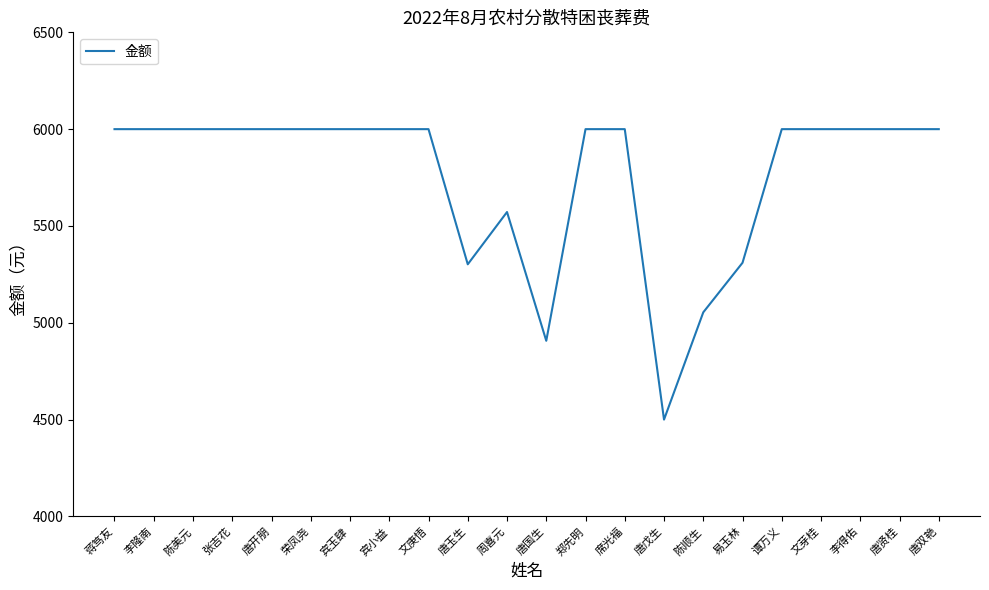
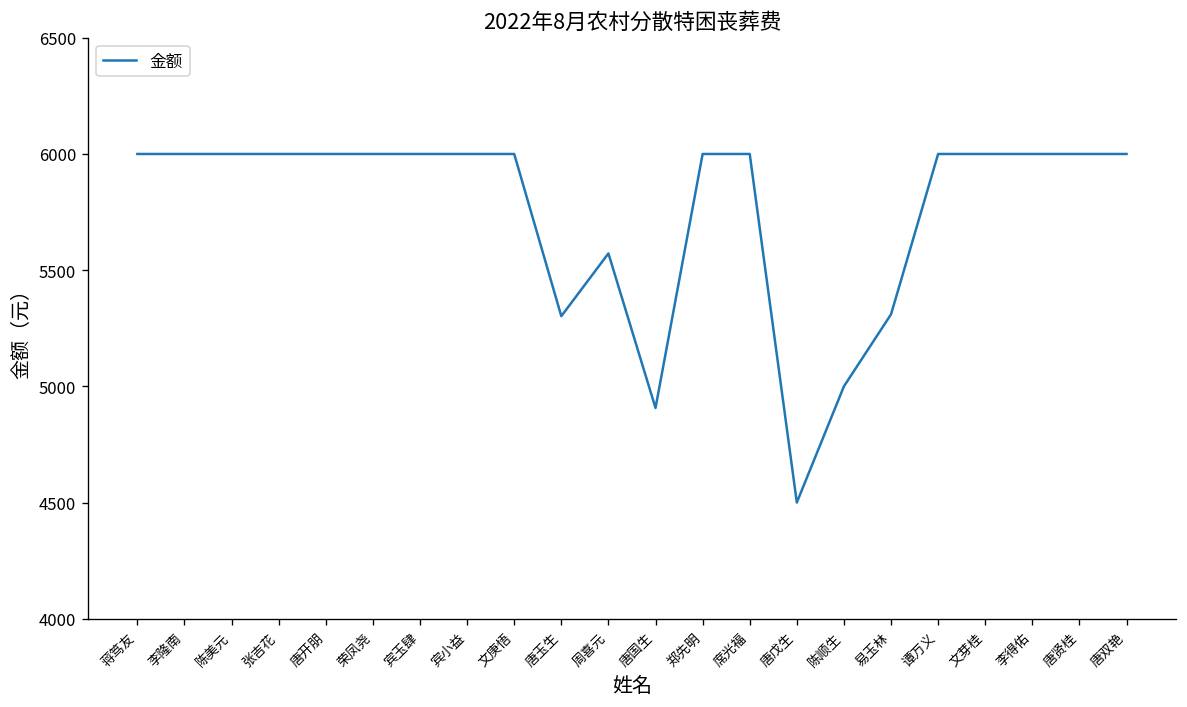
  {
    "蒋笃友": 6000,
    "李隆南": 6000,
    "陈美元": 6000,
    "张吉花": 6000,
    "唐开朋": 6000,
    "荣凤尧": 6000,
    "宾玉肆": 6000,
    "宾小益": 6000,
    "文庚悟": 6000,
    "唐玉生": 5300,
    "周喜元": 5570,
    "唐国生": 4910,
    "郑先明": 6000,
    "席光福": 6000,
    "唐戊生": 4500,
-   "陈顺生": 5050,
+   "陈顺生": 5000,
    "易玉林": 5310,
    "谭万义": 6000,
    "文芽桂": 6000,
    "李得佑": 6000,
    "唐贤桂": 6000,
    "唐双艳": 6000
  }
